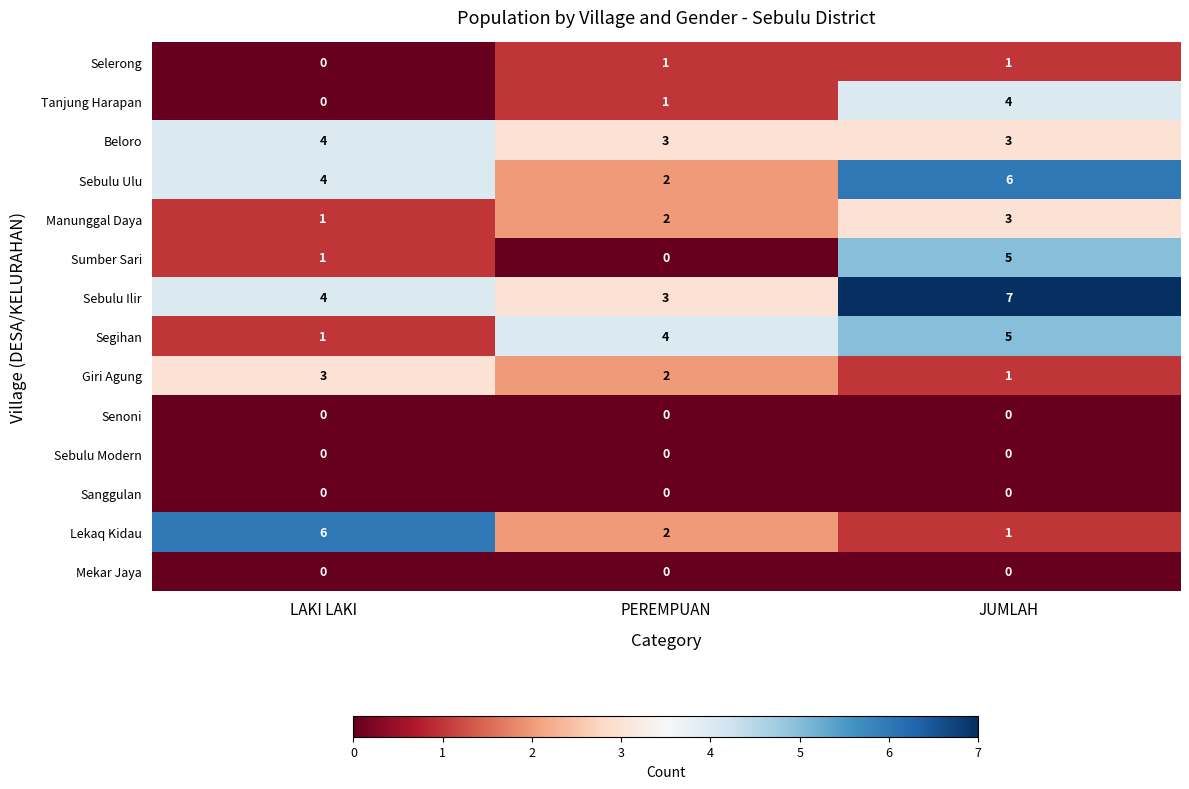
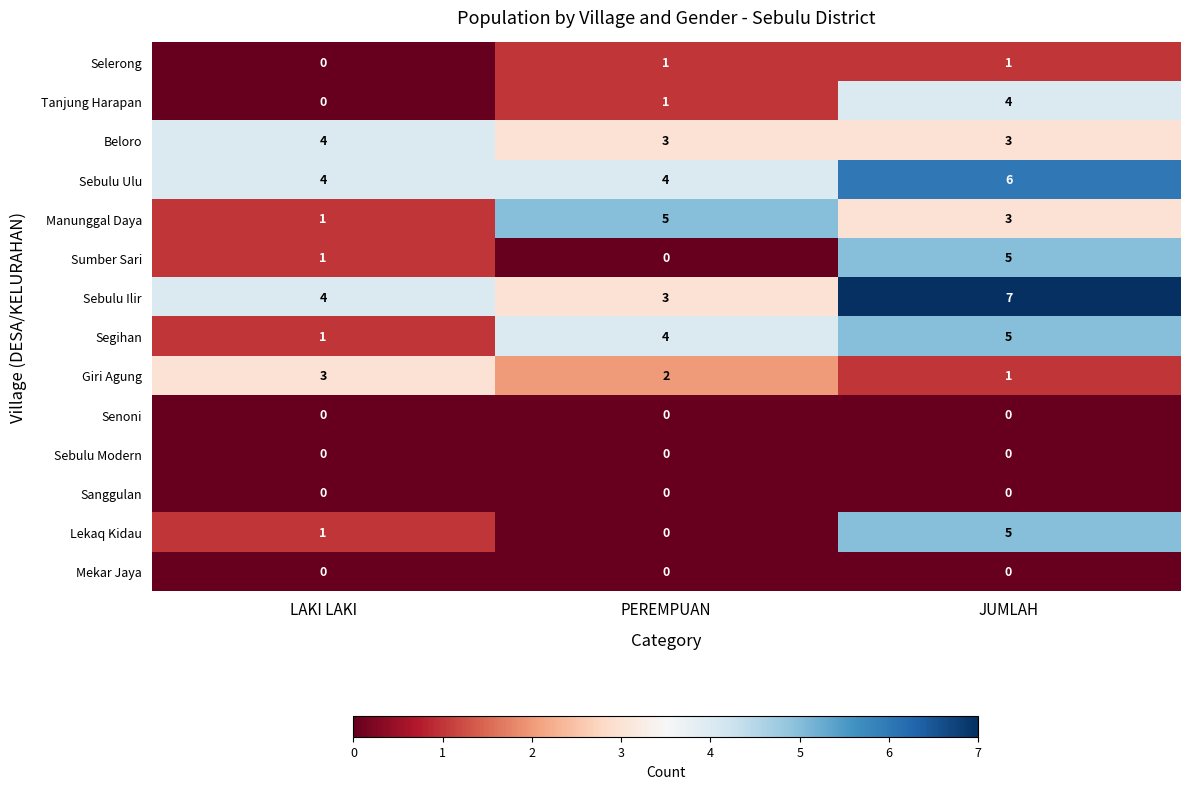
  {
    "Selerong": {
      "LAKI LAKI": 0,
      "PEREMPUAN": 1,
      "JUMLAH": 1
    },
    "Tanjung Harapan": {
      "LAKI LAKI": 0,
      "PEREMPUAN": 1,
      "JUMLAH": 4
    },
    "Beloro": {
      "LAKI LAKI": 4,
      "PEREMPUAN": 3,
      "JUMLAH": 3
    },
    "Sebulu Ulu": {
      "LAKI LAKI": 4,
-     "PEREMPUAN": 2,
+     "PEREMPUAN": 4,
      "JUMLAH": 6
    },
    "Manunggal Daya": {
      "LAKI LAKI": 1,
-     "PEREMPUAN": 2,
+     "PEREMPUAN": 5,
      "JUMLAH": 3
    },
    "Sumber Sari": {
      "LAKI LAKI": 1,
      "PEREMPUAN": 0,
      "JUMLAH": 5
    },
    "Sebulu Ilir": {
      "LAKI LAKI": 4,
      "PEREMPUAN": 3,
      "JUMLAH": 7
    },
    "Segihan": {
      "LAKI LAKI": 1,
      "PEREMPUAN": 4,
      "JUMLAH": 5
    },
    "Giri Agung": {
      "LAKI LAKI": 3,
      "PEREMPUAN": 2,
      "JUMLAH": 1
    },
    "Senoni": {
      "LAKI LAKI": 0,
      "PEREMPUAN": 0,
      "JUMLAH": 0
    },
    "Sebulu Modern": {
      "LAKI LAKI": 0,
      "PEREMPUAN": 0,
      "JUMLAH": 0
    },
    "Sanggulan": {
      "LAKI LAKI": 0,
      "PEREMPUAN": 0,
      "JUMLAH": 0
    },
    "Lekaq Kidau": {
-     "LAKI LAKI": 6,
-     "PEREMPUAN": 2,
-     "JUMLAH": 1
+     "LAKI LAKI": 1,
+     "PEREMPUAN": 0,
+     "JUMLAH": 5
    },
    "Mekar Jaya": {
      "LAKI LAKI": 0,
      "PEREMPUAN": 0,
      "JUMLAH": 0
    }
  }
